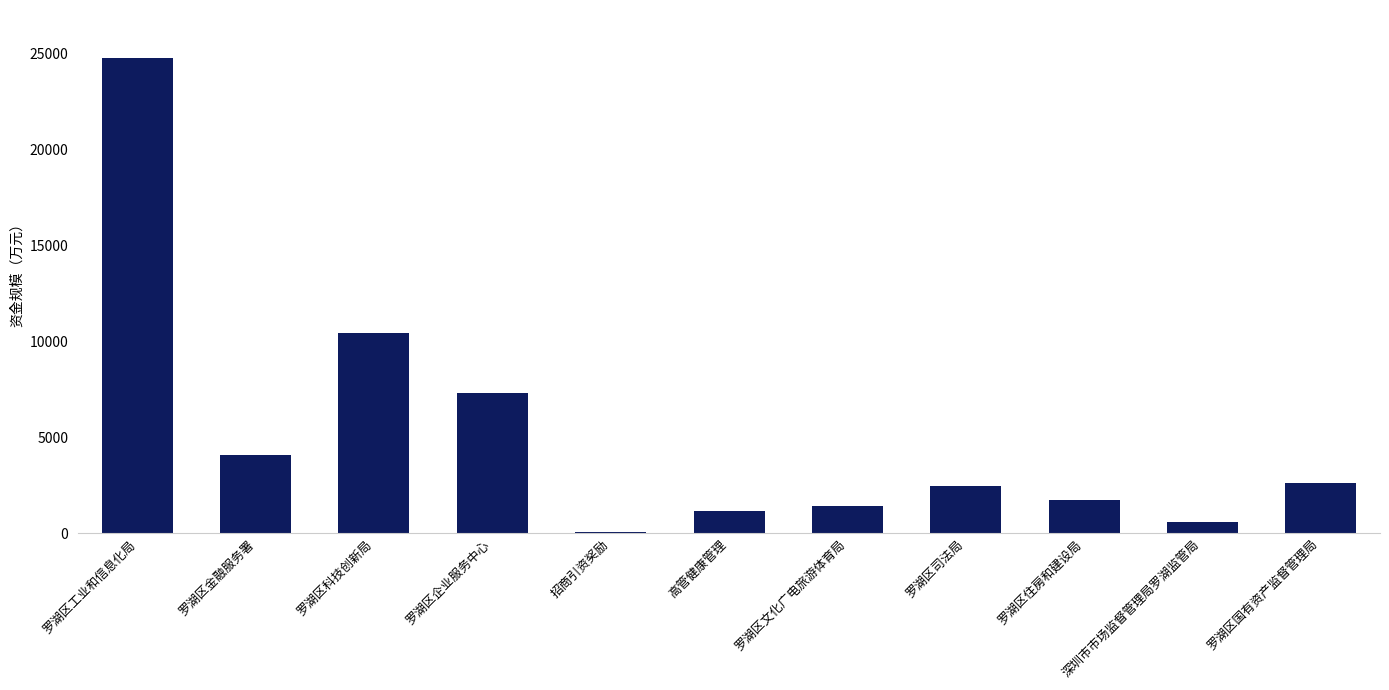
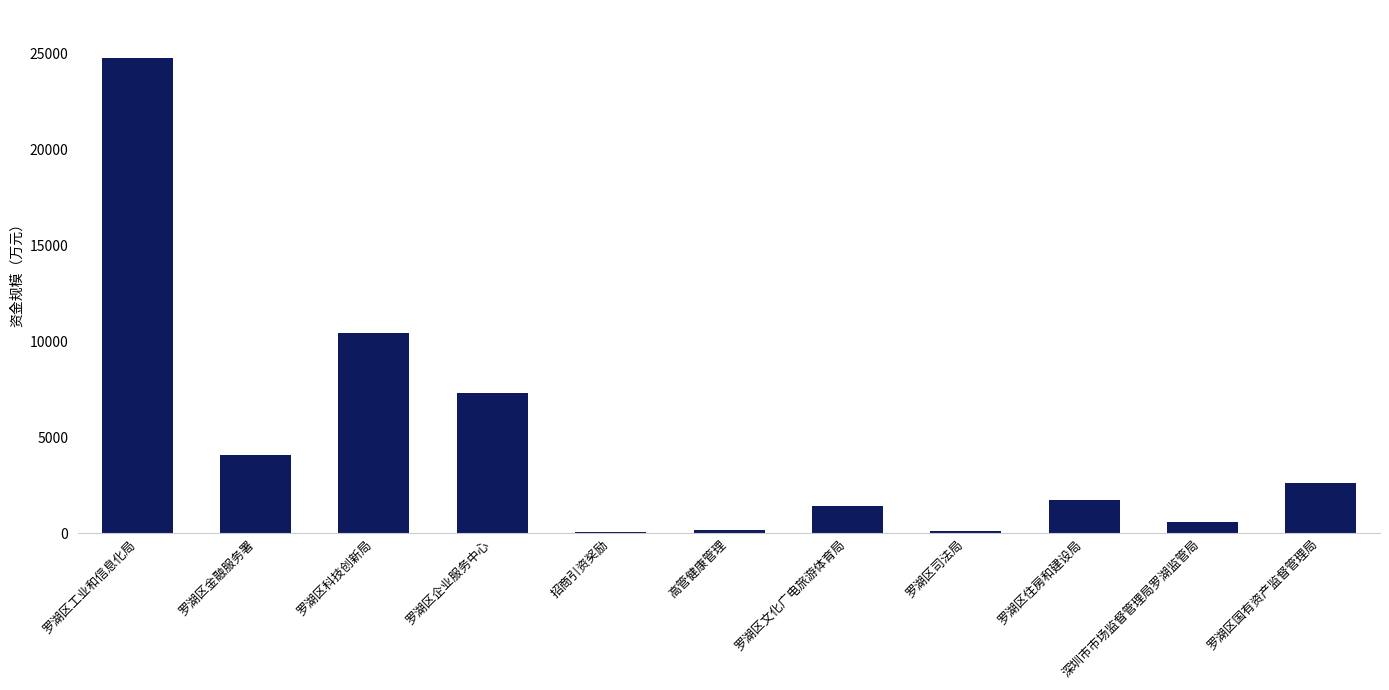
  {
    "罗湖区工业和信息化局": 24800,
    "罗湖区金融服务署": 4100,
    "罗湖区科技创新局": 10400,
    "罗湖区企业服务中心": 7300,
-   "高管健康管理": 1100,
+   "高管健康管理": 200,
    "罗湖区文化广电旅游体育局": 1400,
-   "罗湖区司法局": 2500,
+   "罗湖区司法局": 100,
    "罗湖区住房和建设局": 1700,
    "深圳市市场监督管理局罗湖监管局": 600,
    "罗湖区国有资产监督管理局": 2600
  }
